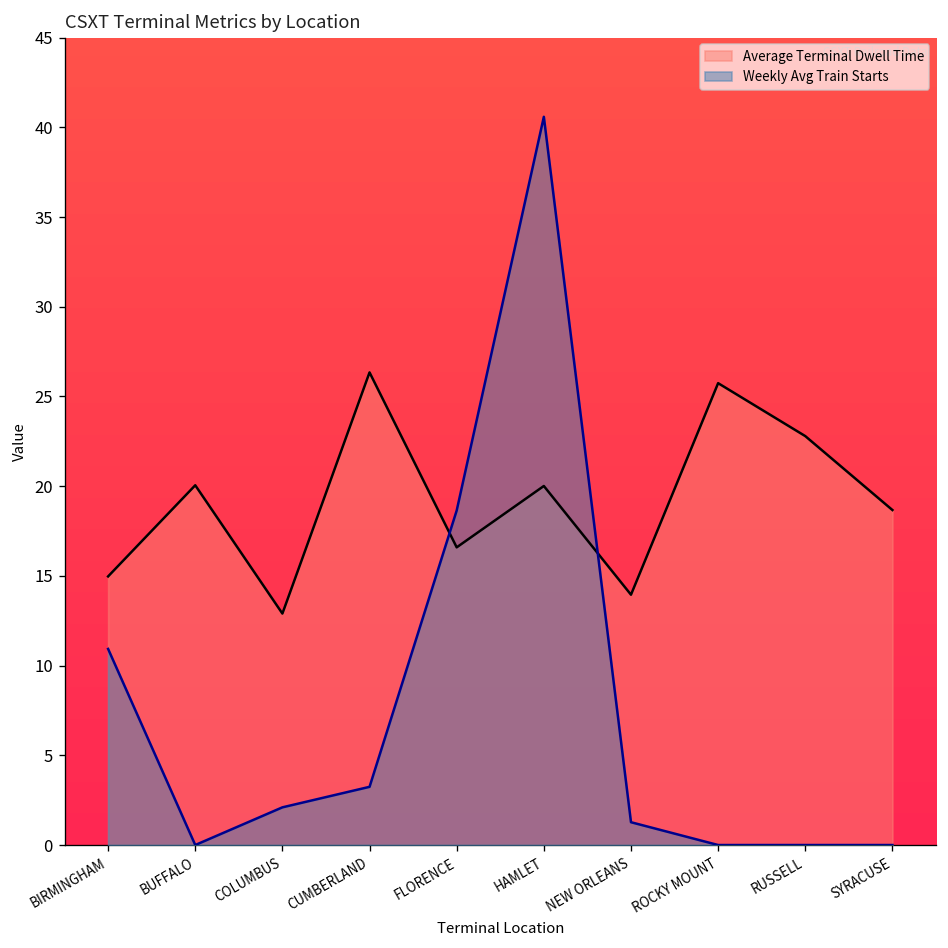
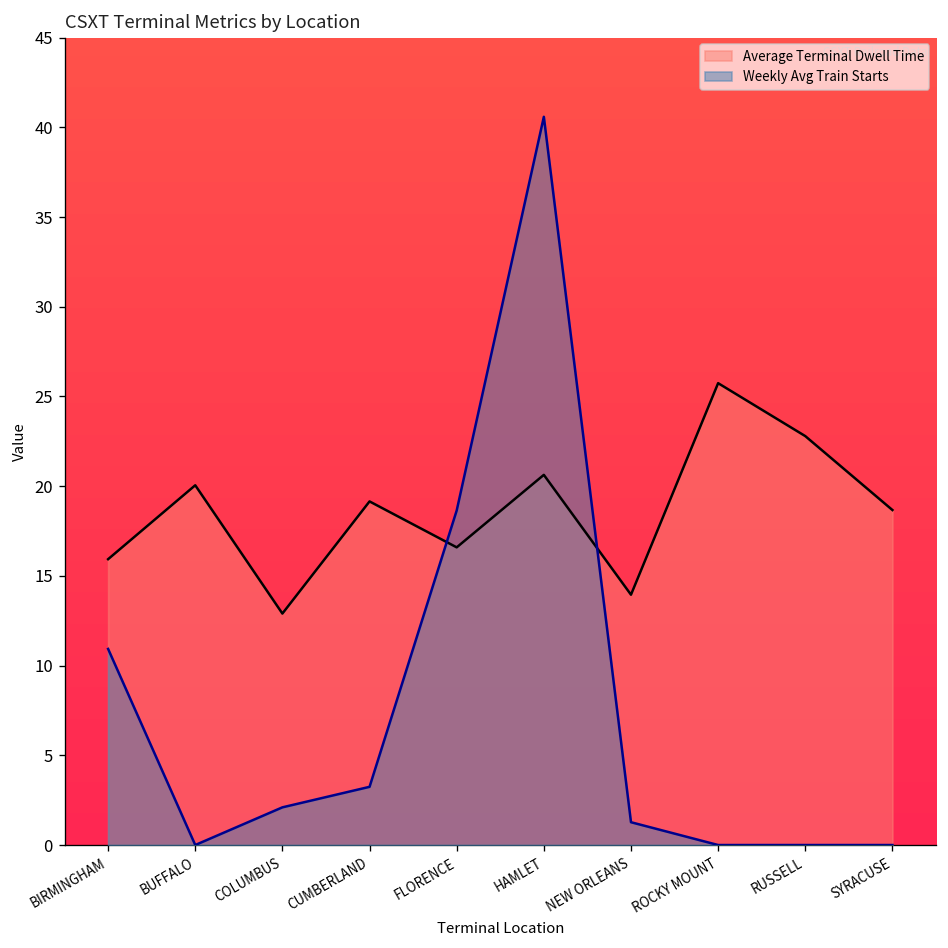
  {
    "Average Terminal Dwell Time": {
-     "BIRMINGHAM": 15.0,
+     "BIRMINGHAM": 15.9,
      "BUFFALO": 20.1,
      "COLUMBUS": 12.9,
-     "CUMBERLAND": 26.3,
+     "CUMBERLAND": 19.2,
      "FLORENCE": 16.6,
-     "HAMLET": 20.0,
+     "HAMLET": 20.6,
      "NEW ORLEANS": 14.0,
      "ROCKY MOUNT": 25.7,
      "RUSSELL": 22.8,
      "SYRACUSE": 18.7
    },
    "Weekly Avg Train Starts": {
      "BIRMINGHAM": 10.9,
      "BUFFALO": 0.0,
      "COLUMBUS": 2.1,
      "CUMBERLAND": 3.2,
      "FLORENCE": 18.6,
      "HAMLET": 40.6,
      "NEW ORLEANS": 1.3,
      "ROCKY MOUNT": 0.0,
      "RUSSELL": 0.0,
      "SYRACUSE": 0.0
    }
  }
